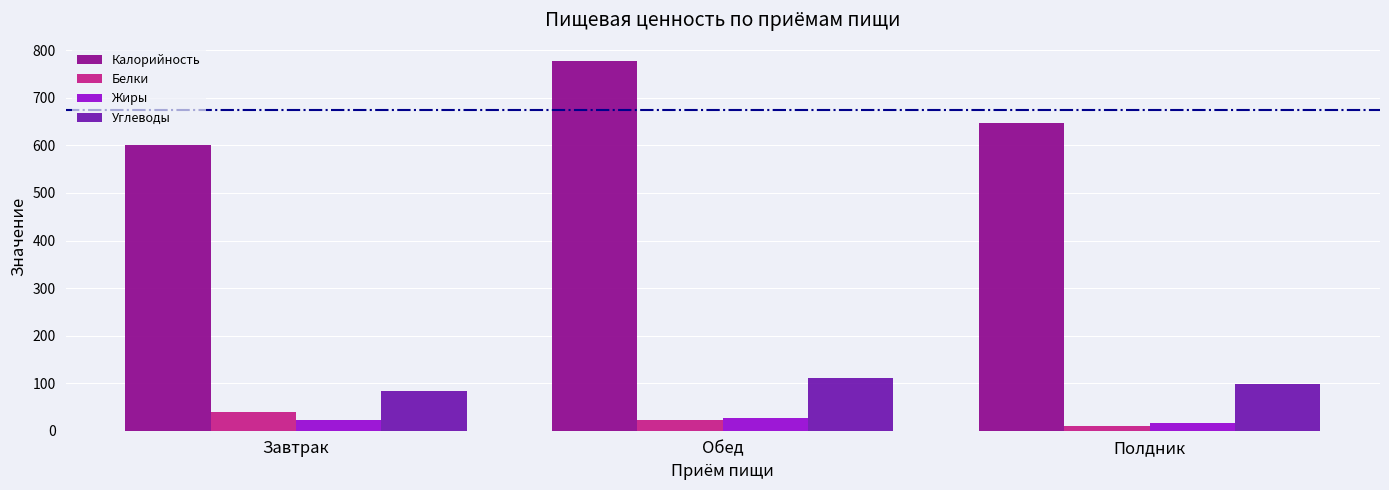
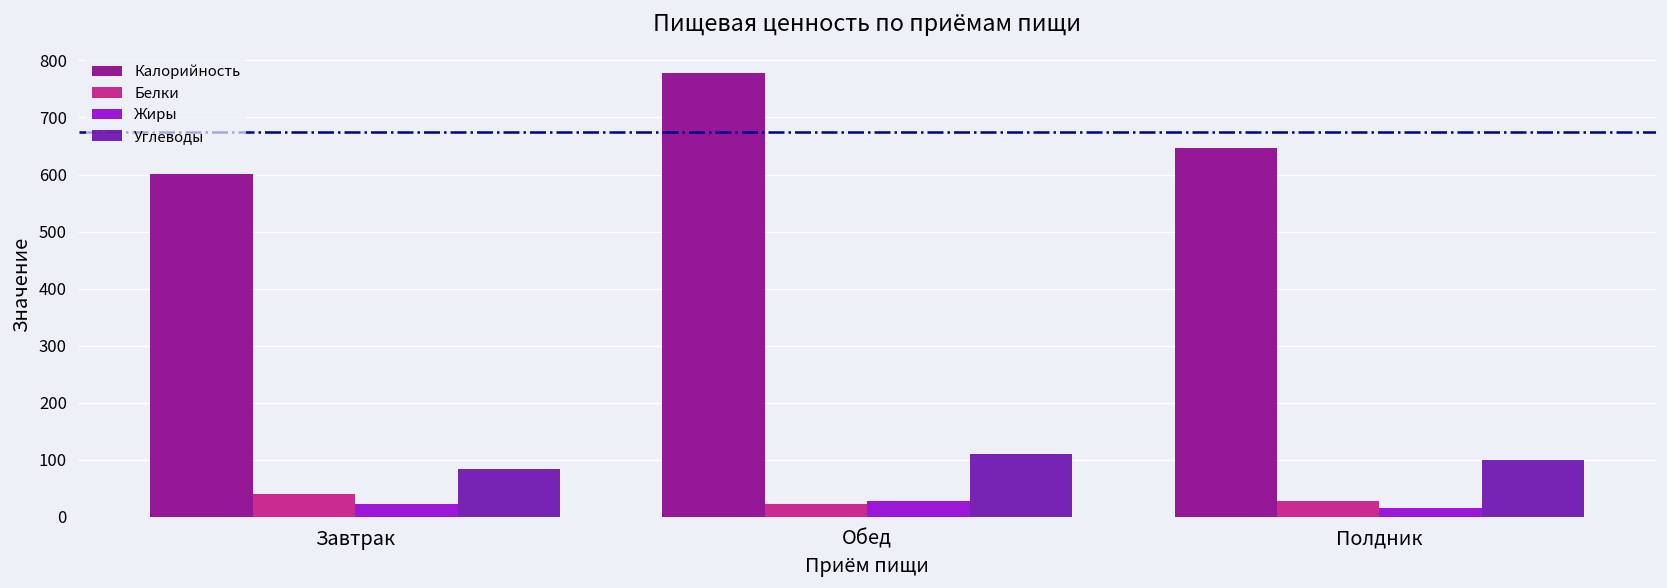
  {
    "Белки": {
      "Завтрак": 40,
      "Обед": 20,
-     "Полдник": 10
+     "Полдник": 30
    }
  }
